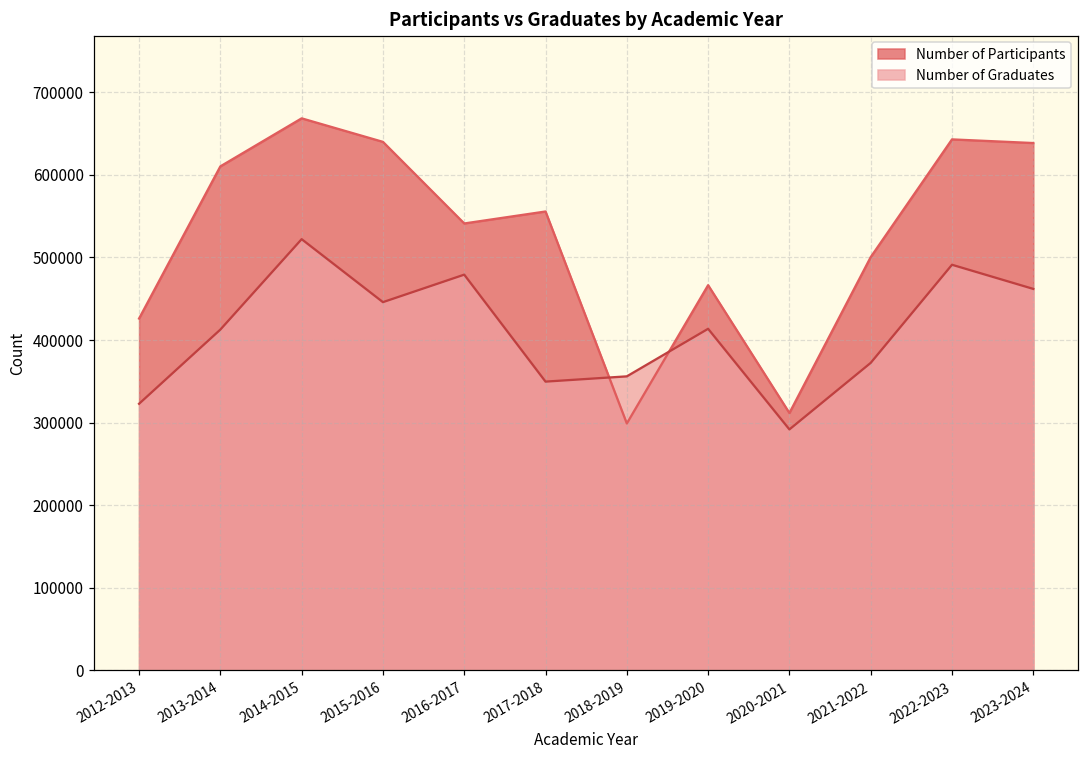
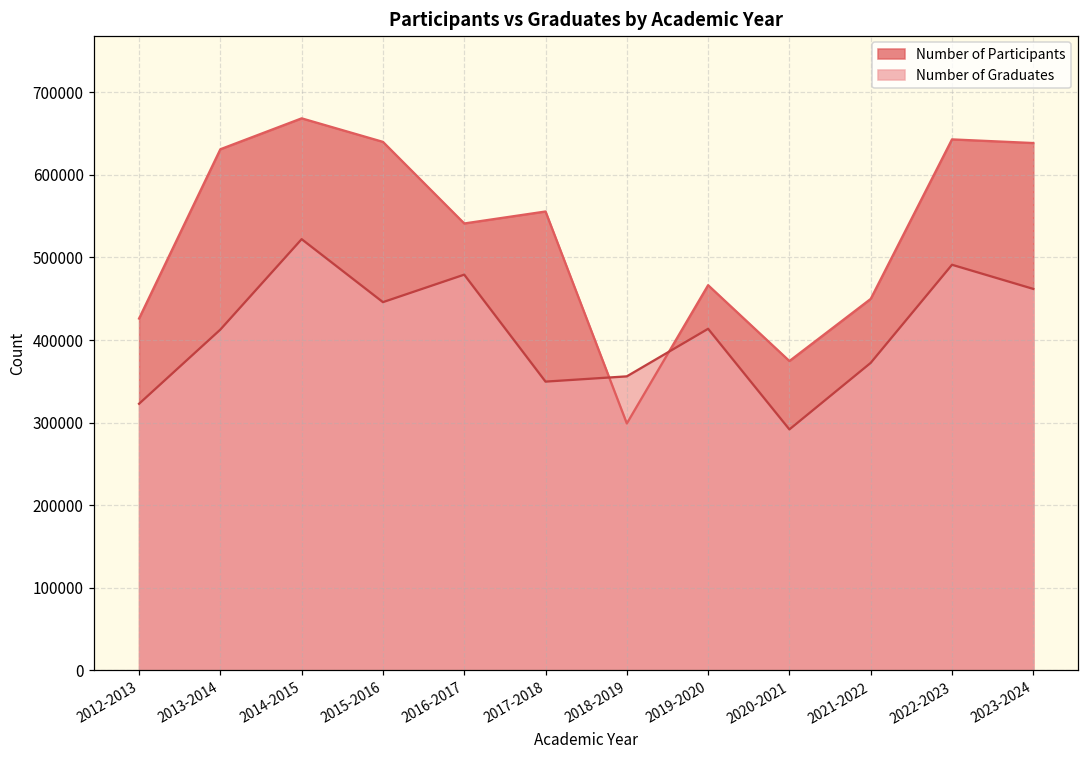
  {
    "Number of Participants": {
      "2012-2013": 430000,
-     "2013-2014": 610000,
+     "2013-2014": 630000,
      "2014-2015": 670000,
      "2015-2016": 640000,
      "2016-2017": 540000,
      "2017-2018": 560000,
      "2018-2019": 300000,
      "2019-2020": 470000,
-     "2020-2021": 310000,
-     "2021-2022": 500000,
+     "2020-2021": 370000,
+     "2021-2022": 450000,
      "2022-2023": 640000,
      "2023-2024": 640000
    },
    "Number of Graduates": {
      "2012-2013": 320000,
      "2013-2014": 410000,
      "2014-2015": 520000,
      "2015-2016": 450000,
      "2016-2017": 480000,
      "2017-2018": 350000,
      "2018-2019": 360000,
      "2019-2020": 410000,
      "2020-2021": 290000,
      "2021-2022": 370000,
      "2022-2023": 490000,
      "2023-2024": 460000
    }
  }
